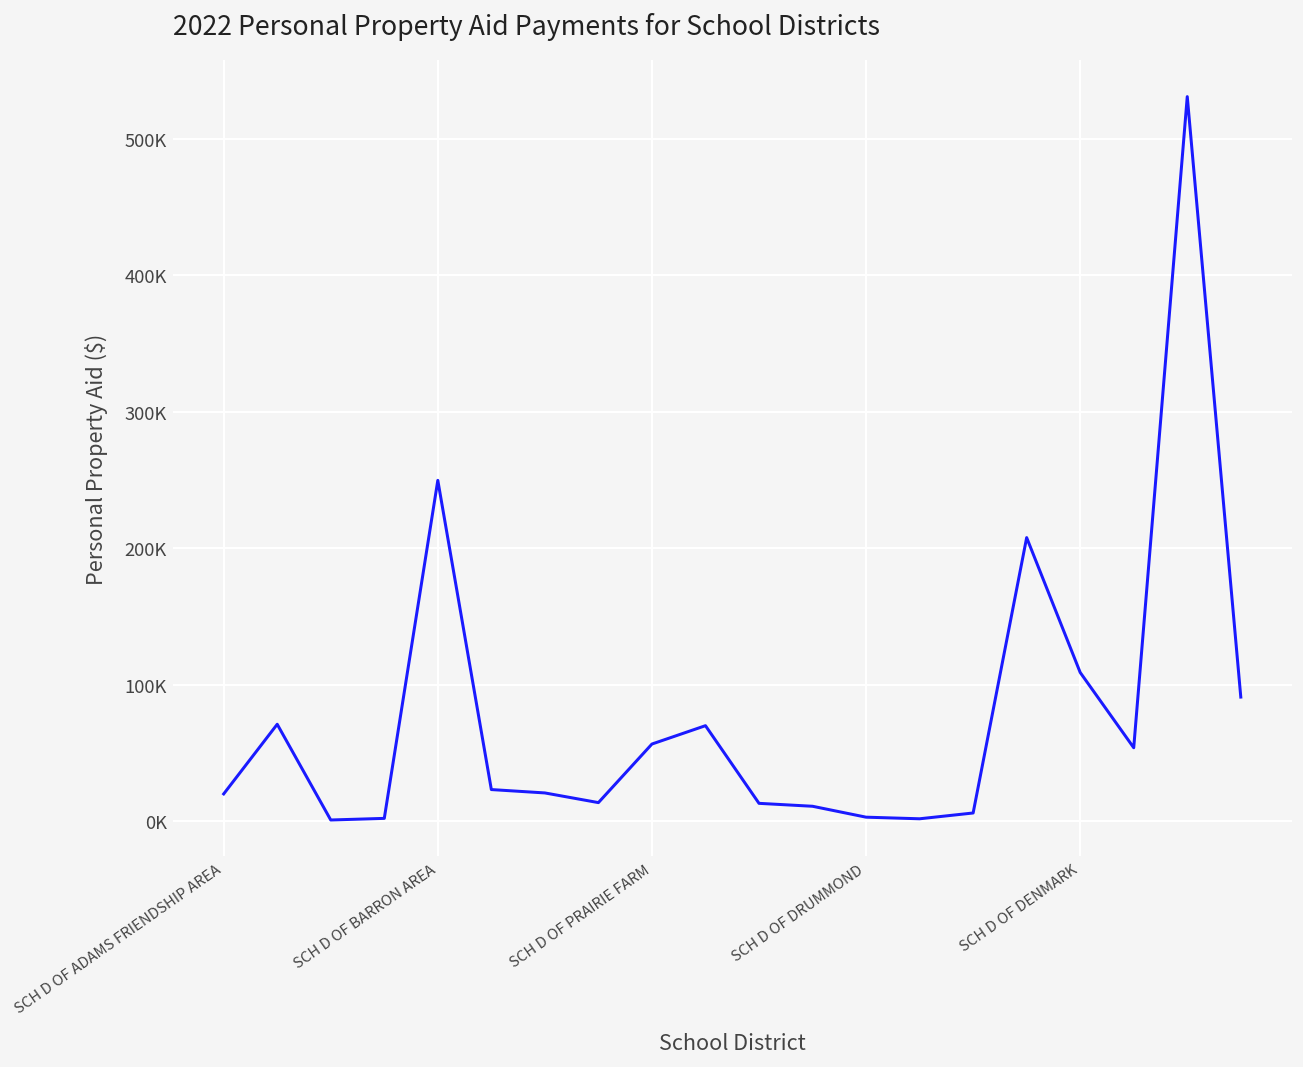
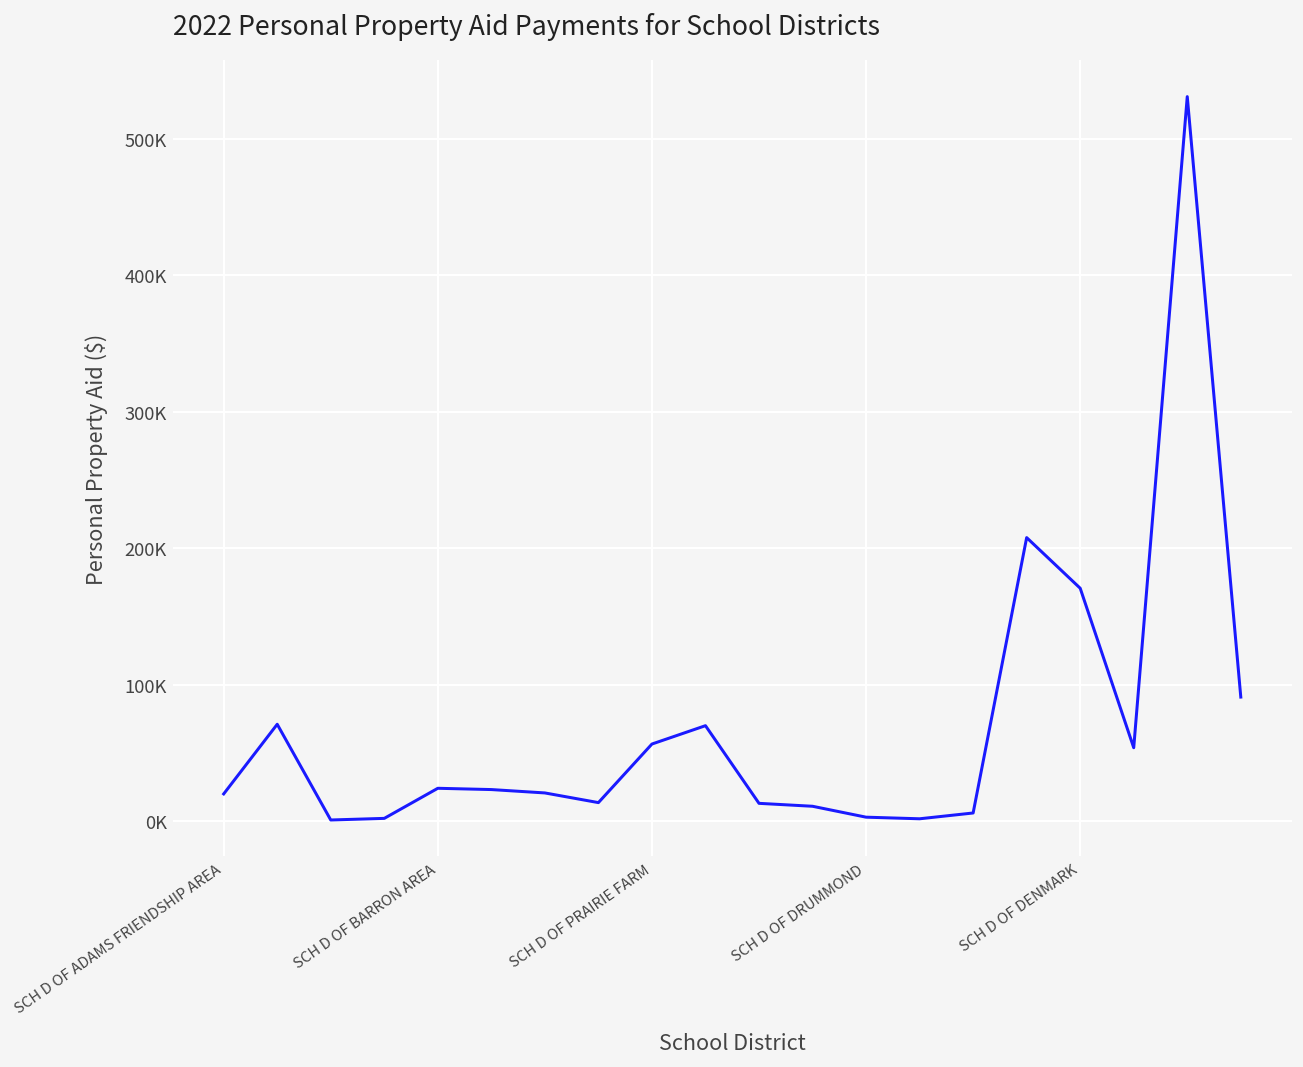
  {
    "SCH D OF ADAMS FRIENDSHIP AREA": 20000,
-   "SCH D OF BARRON AREA": 250000,
+   "SCH D OF BARRON AREA": 24000,
    "SCH D OF PRAIRIE FARM": 57000,
    "SCH D OF DRUMMOND": 3000,
-   "SCH D OF DENMARK": 109000
+   "SCH D OF DENMARK": 171000
  }
